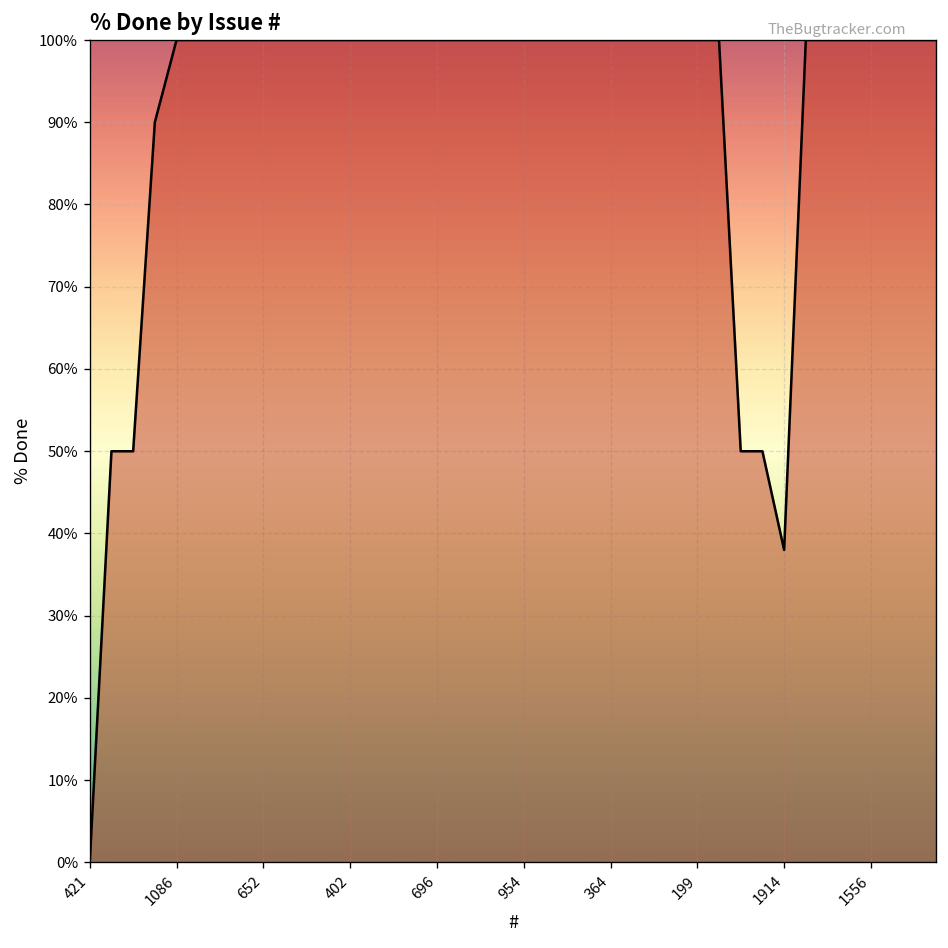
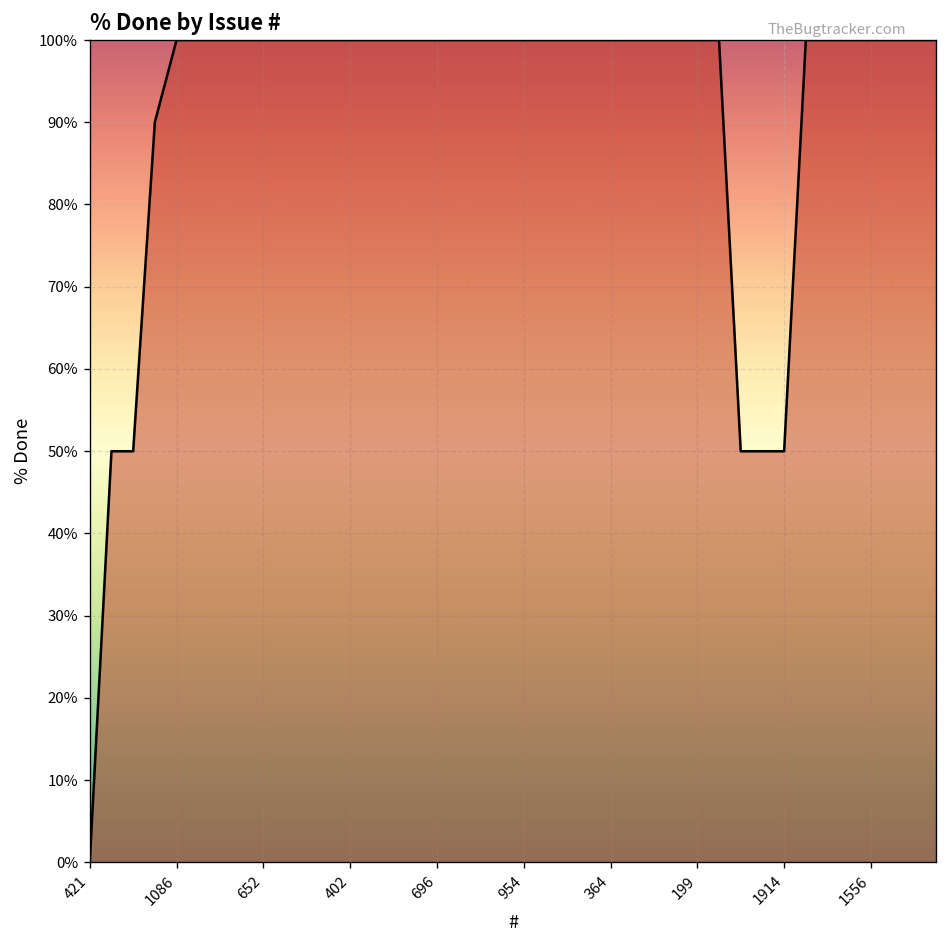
  {
    "421": "0%",
    "1086": "100%",
    "652": "100%",
    "402": "100%",
    "696": "100%",
    "954": "100%",
    "364": "100%",
    "199": "100%",
-   "1914": "38%",
+   "1914": "50%",
    "1556": "100%"
  }
